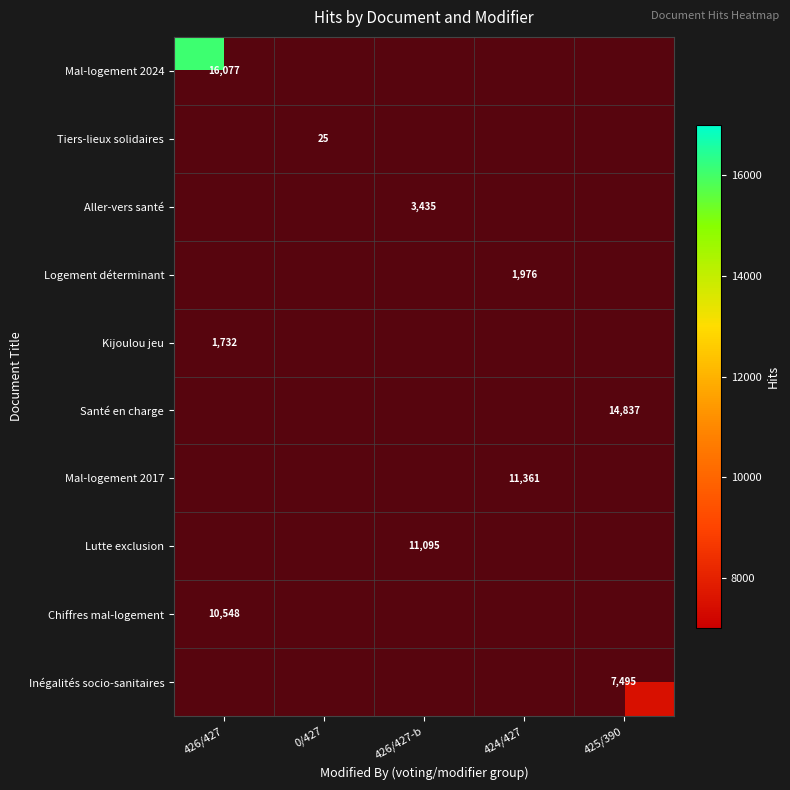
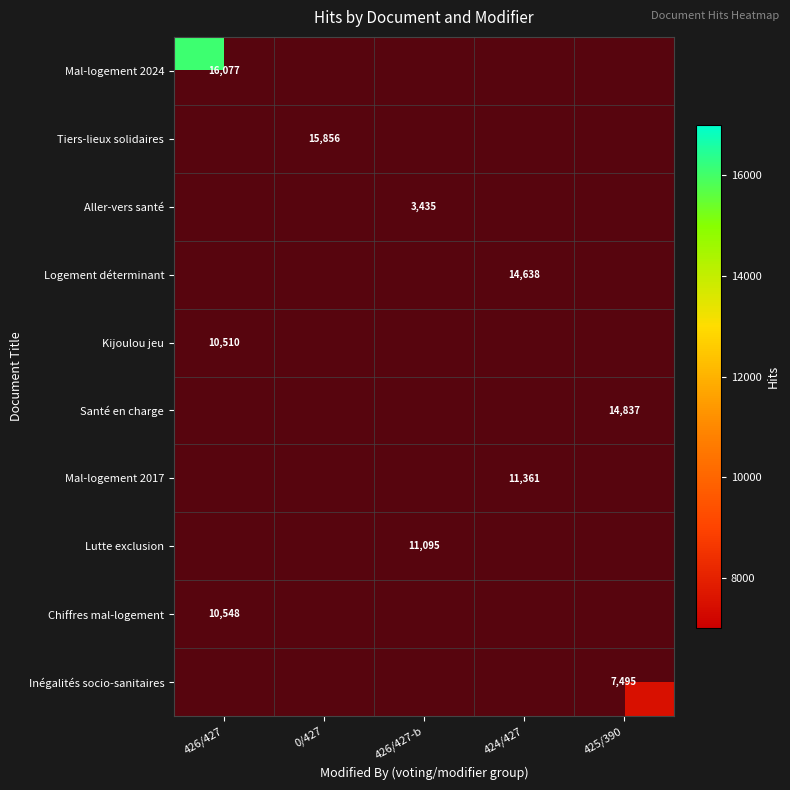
  {
    "Mal-logement 2024": {
      "426/427": "16,077"
    },
    "Tiers-lieux solidaires": {
-     "0/427": "25"
+     "0/427": "15,856"
    },
    "Aller-vers santé": {
      "426/427-b": "3,435"
    },
    "Logement déterminant": {
-     "424/427": "1,976"
+     "424/427": "14,638"
    },
    "Kijoulou jeu": {
-     "426/427": "1,732"
+     "426/427": "10,510"
    },
    "Santé en charge": {
      "425/390": "14,837"
    },
    "Mal-logement 2017": {
      "424/427": "11,361"
    },
    "Lutte exclusion": {
      "426/427-b": "11,095"
    },
    "Chiffres mal-logement": {
      "426/427": "10,548"
    },
    "Inégalités socio-sanitaires": {
      "425/390": "7,495"
    }
  }
